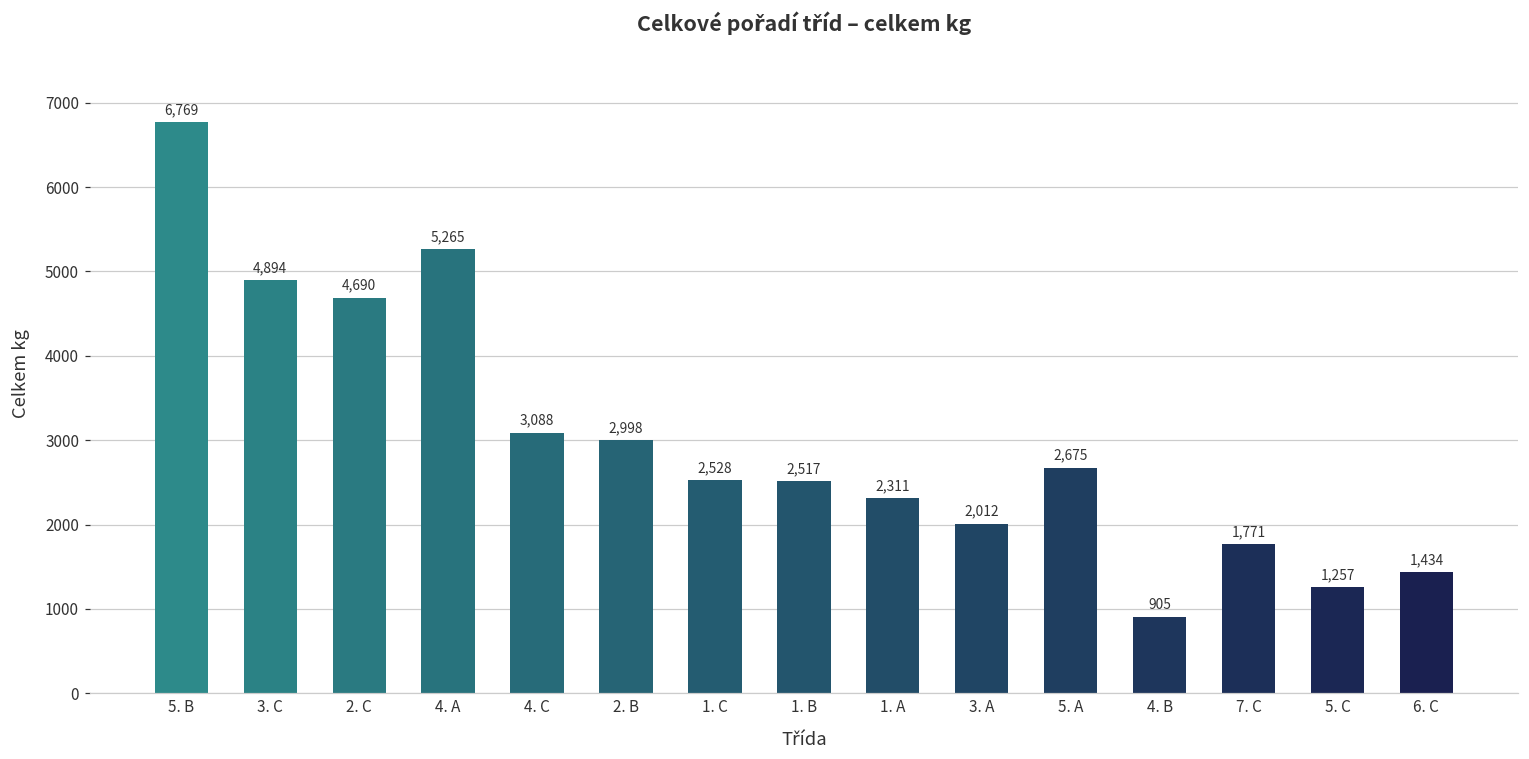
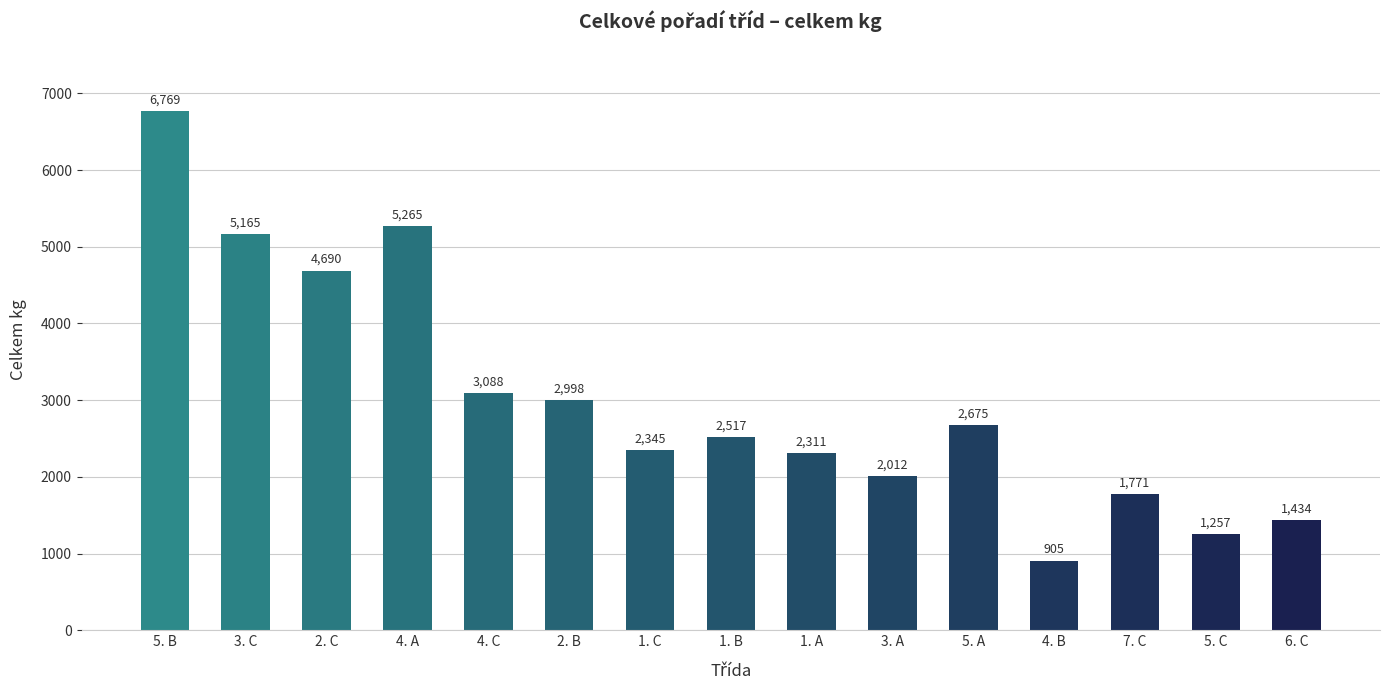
  {
    "5. B": "6,769",
-   "3. C": "4,894",
+   "3. C": "5,165",
    "2. C": "4,690",
    "4. A": "5,265",
    "4. C": "3,088",
    "2. B": "2,998",
-   "1. C": "2,528",
+   "1. C": "2,345",
    "1. B": "2,517",
    "1. A": "2,311",
    "3. A": "2,012",
    "5. A": "2,675",
    "4. B": "905",
    "7. C": "1,771",
    "5. C": "1,257",
    "6. C": "1,434"
  }
